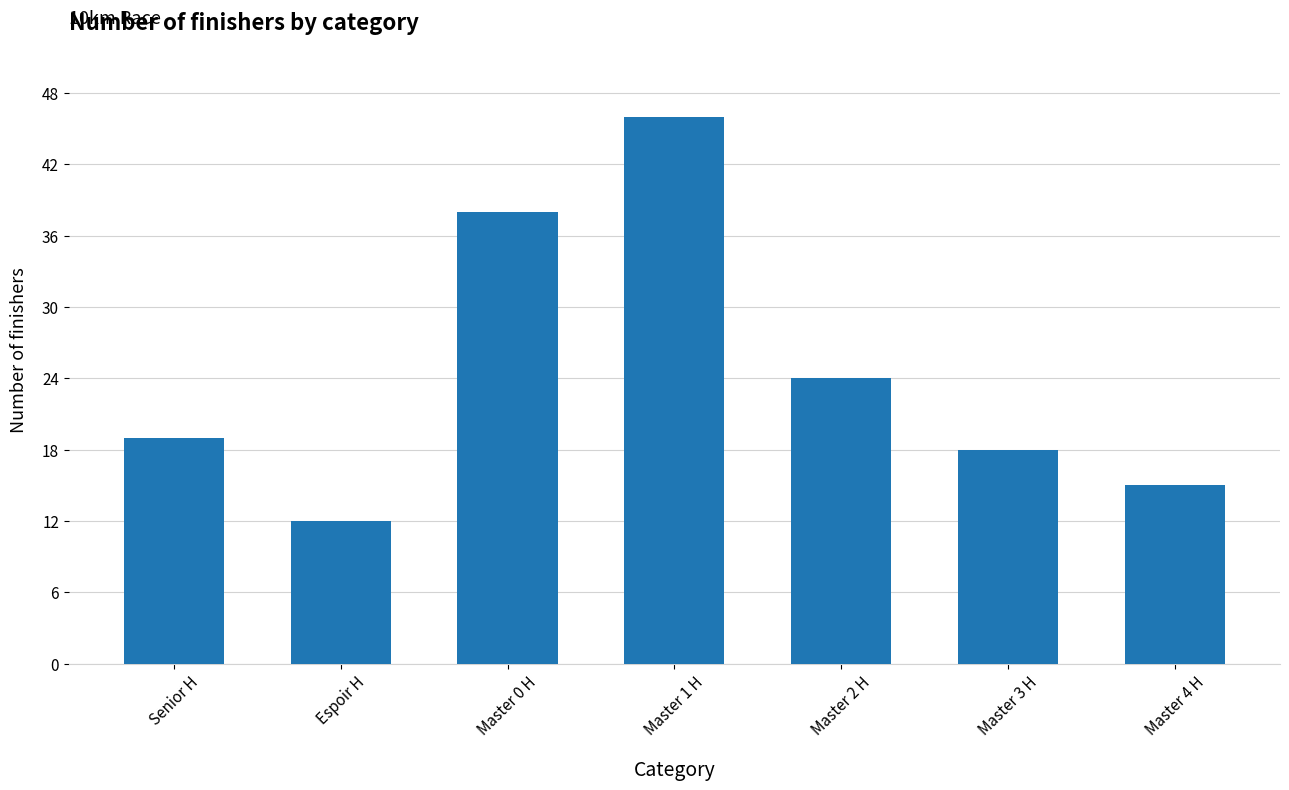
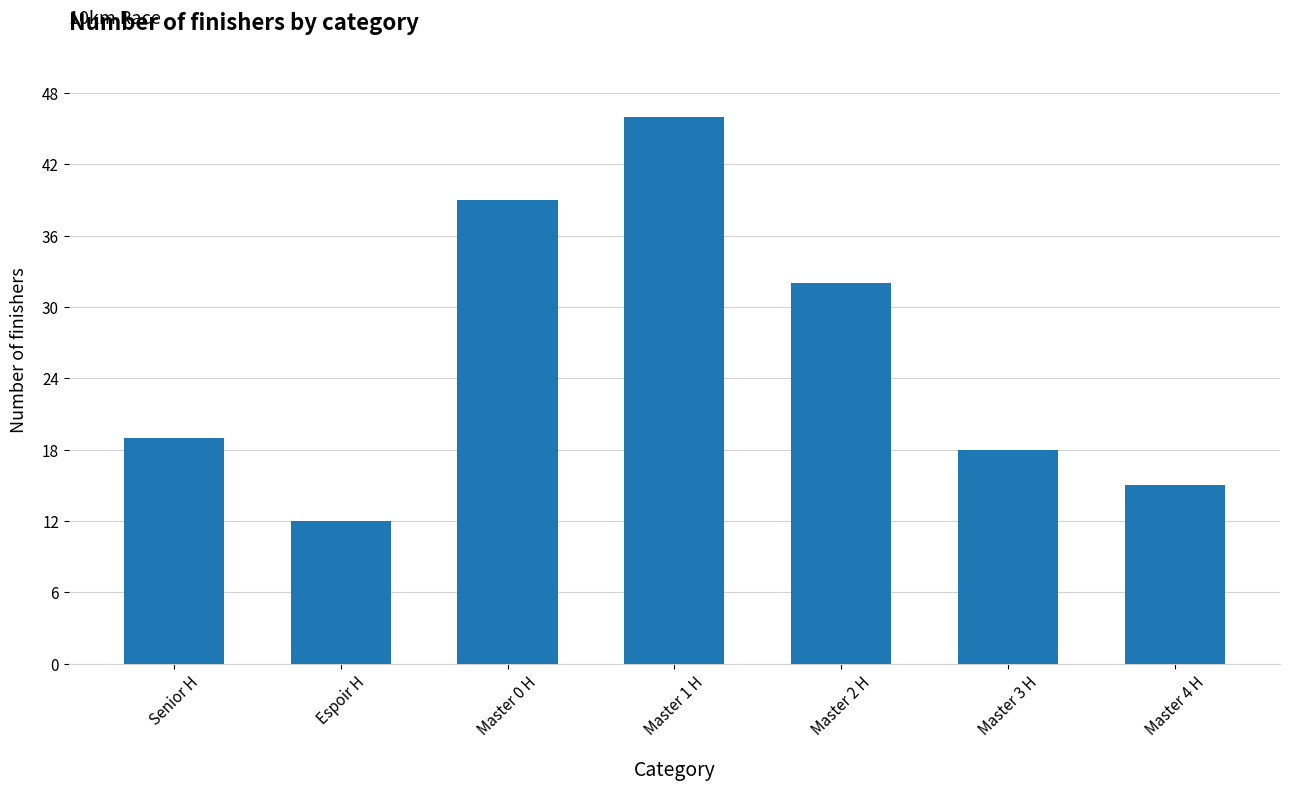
  {
    "Senior H": 19,
    "Espoir H": 12,
-   "Master 0 H": 38,
+   "Master 0 H": 39,
    "Master 1 H": 46,
-   "Master 2 H": 24,
+   "Master 2 H": 32,
    "Master 3 H": 18,
    "Master 4 H": 15
  }
